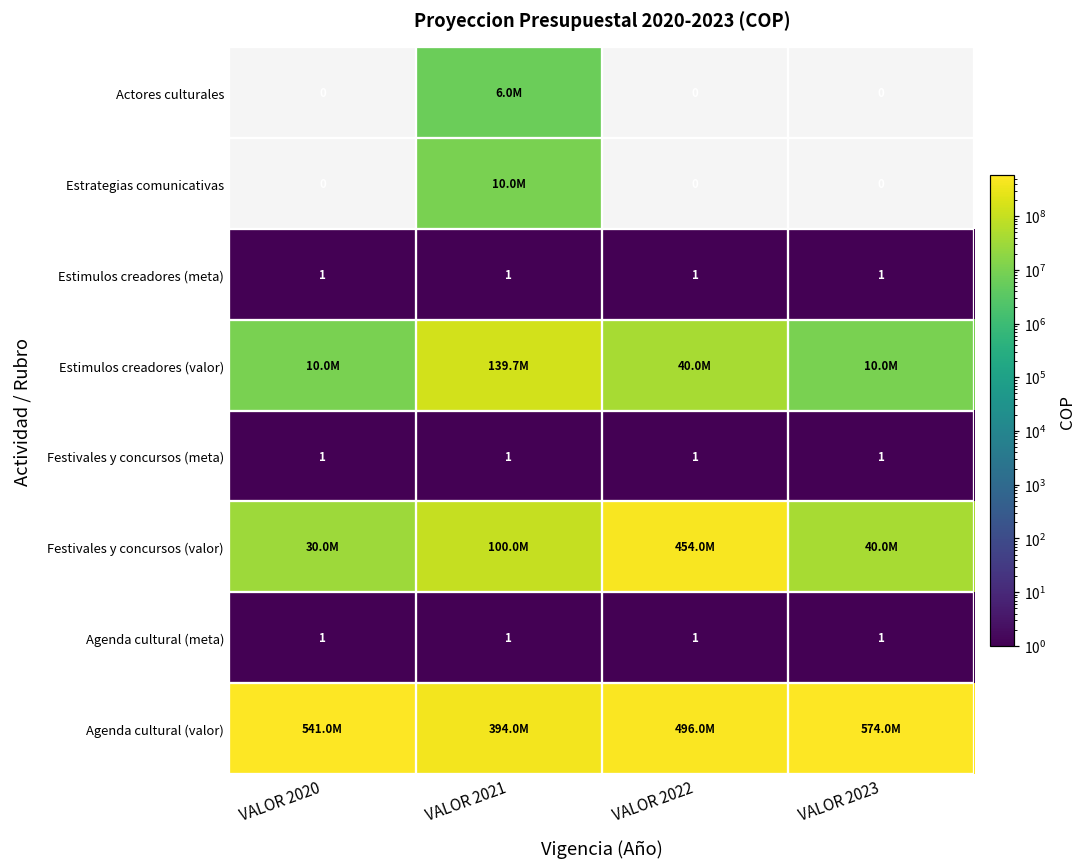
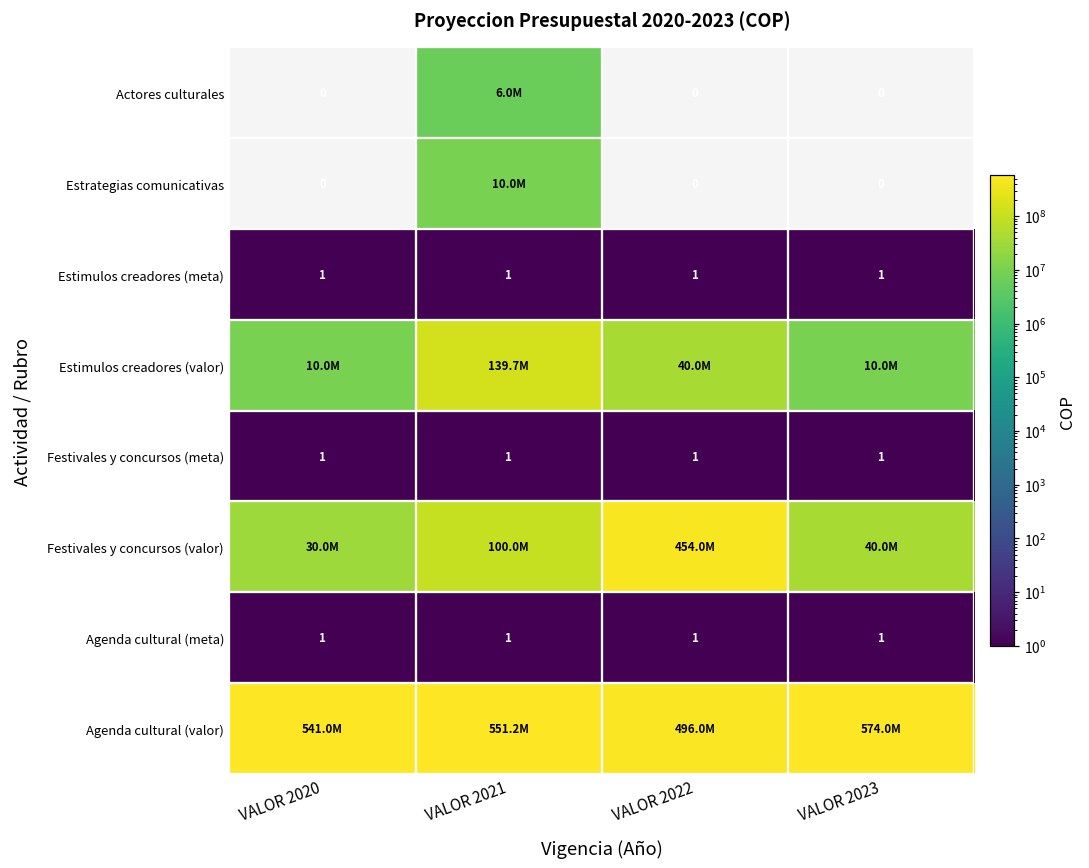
  {
    "Actores culturales": {
      "VALOR 2021": "6.0M"
    },
    "Estrategias comunicativas": {
      "VALOR 2021": "10.0M"
    },
    "Estimulos creadores (meta)": {
      "VALOR 2020": "1",
      "VALOR 2021": "1",
      "VALOR 2022": "1",
      "VALOR 2023": "1"
    },
    "Estimulos creadores (valor)": {
      "VALOR 2020": "10.0M",
      "VALOR 2021": "139.7M",
      "VALOR 2022": "40.0M",
      "VALOR 2023": "10.0M"
    },
    "Festivales y concursos (meta)": {
      "VALOR 2020": "1",
      "VALOR 2021": "1",
      "VALOR 2022": "1",
      "VALOR 2023": "1"
    },
    "Festivales y concursos (valor)": {
      "VALOR 2020": "30.0M",
      "VALOR 2021": "100.0M",
      "VALOR 2022": "454.0M",
      "VALOR 2023": "40.0M"
    },
    "Agenda cultural (meta)": {
      "VALOR 2020": "1",
      "VALOR 2021": "1",
      "VALOR 2022": "1",
      "VALOR 2023": "1"
    },
    "Agenda cultural (valor)": {
      "VALOR 2020": "541.0M",
-     "VALOR 2021": "394.0M",
+     "VALOR 2021": "551.2M",
      "VALOR 2022": "496.0M",
      "VALOR 2023": "574.0M"
    }
  }
